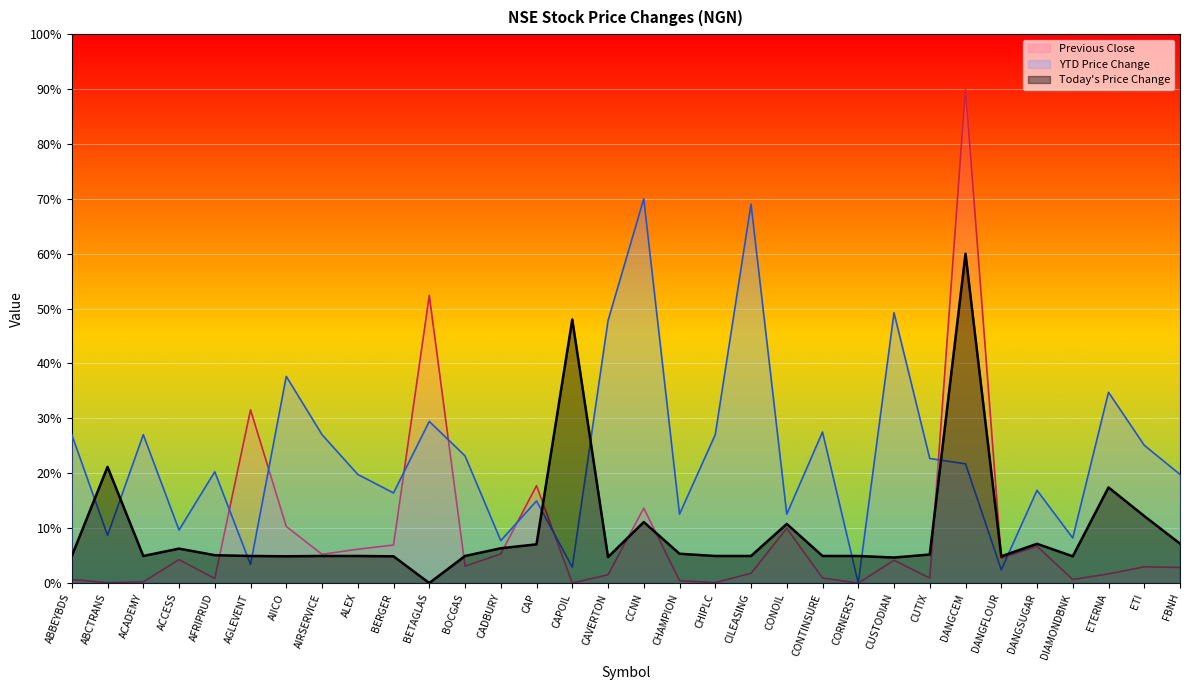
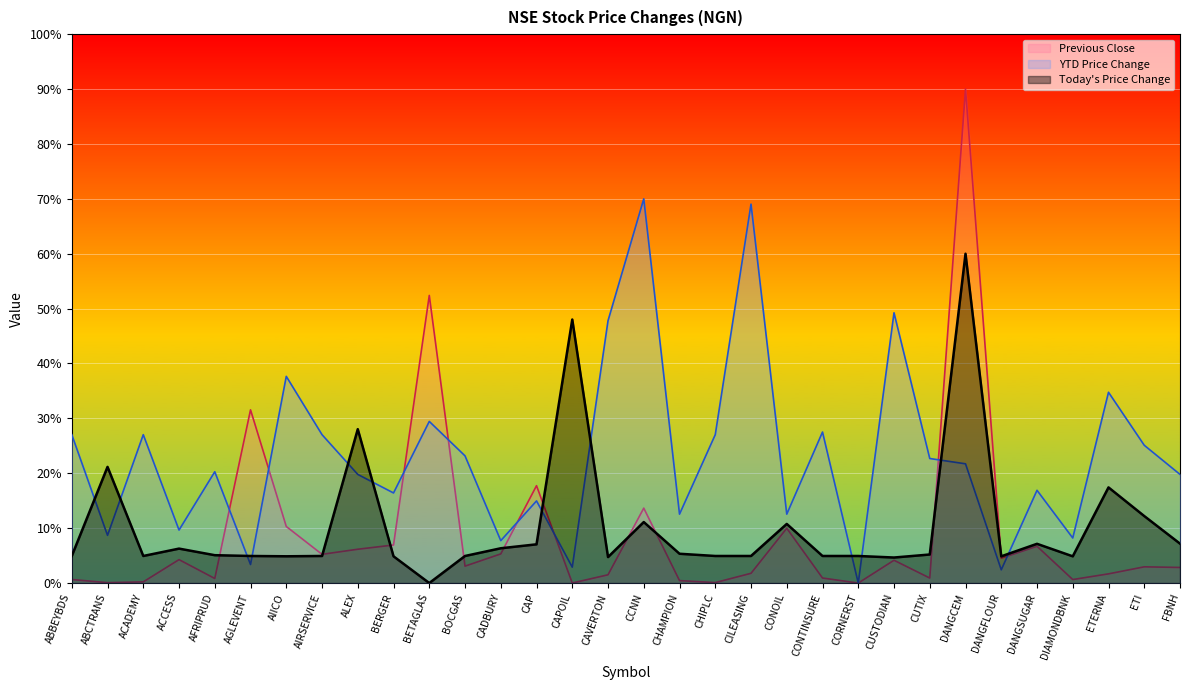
  {
    "Previous Close": {
      "ABBEYBDS": "1%",
      "ABCTRANS": "0%",
      "ACADEMY": "0%",
      "ACCESS": "4%",
      "AFRIPRUD": "1%",
      "AGLEVENT": "32%",
      "AIICO": "10%",
      "ALEX": "6%",
      "BERGER": "7%",
      "BETAGLAS": "52%",
      "BOCGAS": "3%",
      "CADBURY": "5%",
      "CAP": "18%",
      "CAPOIL": "0%",
      "CAVERTON": "2%",
      "CCNN": "14%",
      "CHAMPION": "0%",
      "CHIPLC": "0%",
      "CILEASING": "2%",
      "CONOIL": "10%",
      "CONTINSURE": "1%",
      "CUSTODIAN": "4%",
      "CUTIX": "1%",
      "DANGCEM": "90%",
      "DIAMONDBNK": "1%",
      "ETERNA": "2%",
      "ETI": "3%",
      "FBNH": "3%"
    },
    "YTD Price Change": {
      "ABBEYBDS": "27%",
      "ABCTRANS": "9%",
      "ACADEMY": "27%",
      "ACCESS": "10%",
      "AFRIPRUD": "20%",
      "AGLEVENT": "3%",
      "AIICO": "38%",
      "AIRSERVICE": "27%",
      "ALEX": "20%",
      "BERGER": "16%",
      "BETAGLAS": "29%",
      "BOCGAS": "23%",
      "CADBURY": "8%",
      "CAP": "15%",
      "CAPOIL": "3%",
      "CAVERTON": "48%",
      "CCNN": "70%",
      "CHAMPION": "13%",
      "CHIPLC": "27%",
      "CILEASING": "69%",
      "CONOIL": "13%",
      "CONTINSURE": "28%",
      "CUSTODIAN": "49%",
      "CUTIX": "23%",
      "DANGCEM": "22%",
      "DANGFLOUR": "2%",
      "DANGSUGAR": "17%",
      "DIAMONDBNK": "8%",
      "ETERNA": "35%",
      "ETI": "25%",
      "FBNH": "20%"
    },
    "Today's Price Change": {
      "ABBEYBDS": "5%",
      "ABCTRANS": "21%",
      "ACADEMY": "5%",
      "ACCESS": "6%",
      "AFRIPRUD": "5%",
      "AGLEVENT": "5%",
      "AIICO": "5%",
-     "ALEX": "5%",
+     "ALEX": "28%",
      "BERGER": "5%",
      "BETAGLAS": "0%",
      "BOCGAS": "5%",
      "CADBURY": "6%",
      "CAP": "7%",
      "CAPOIL": "48%",
      "CAVERTON": "5%",
      "CCNN": "11%",
      "CHAMPION": "5%",
      "CHIPLC": "5%",
      "CILEASING": "5%",
      "CONOIL": "11%",
      "CONTINSURE": "5%",
      "CORNERST": "5%",
      "CUSTODIAN": "5%",
      "CUTIX": "5%",
      "DANGCEM": "60%",
      "DIAMONDBNK": "5%",
      "ETERNA": "17%",
      "ETI": "12%",
      "FBNH": "7%"
    }
  }
